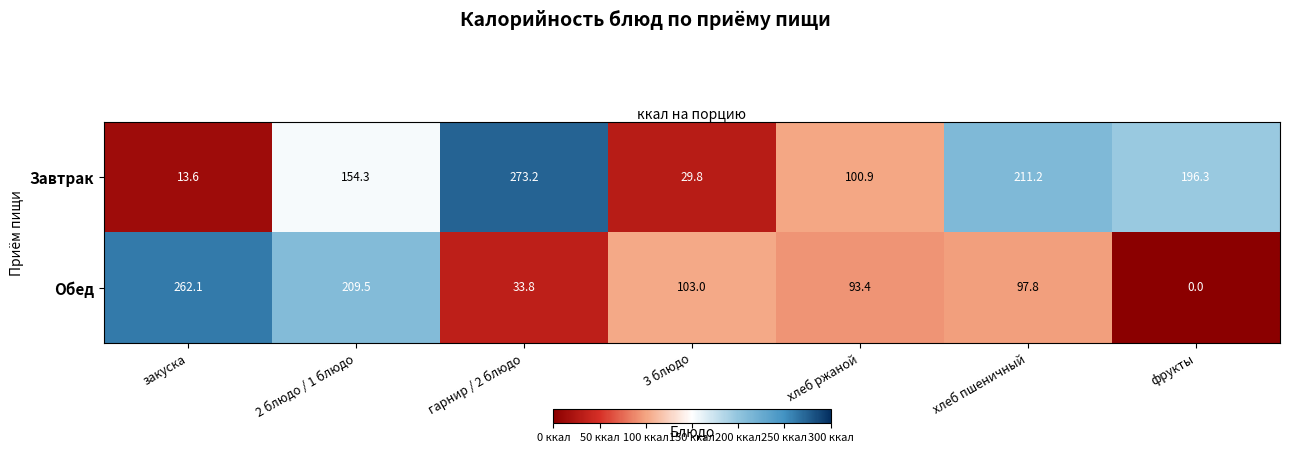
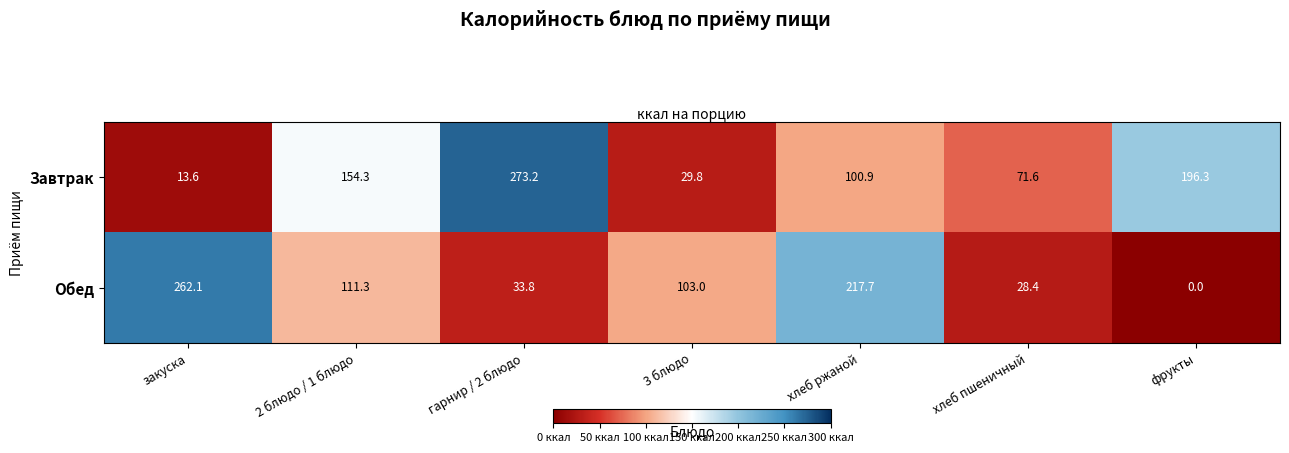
  {
    "Завтрак": {
      "закуска": 13.6,
      "2 блюдо / 1 блюдо": 154.3,
      "гарнир / 2 блюдо": 273.2,
      "3 блюдо": 29.8,
      "хлеб ржаной": 100.9,
-     "хлеб пшеничный": 211.2,
+     "хлеб пшеничный": 71.6,
      "фрукты": 196.3
    },
    "Обед": {
      "закуска": 262.1,
-     "2 блюдо / 1 блюдо": 209.5,
+     "2 блюдо / 1 блюдо": 111.3,
      "гарнир / 2 блюдо": 33.8,
      "3 блюдо": 103.0,
-     "хлеб ржаной": 93.4,
-     "хлеб пшеничный": 97.8,
+     "хлеб ржаной": 217.7,
+     "хлеб пшеничный": 28.4,
      "фрукты": 0.0
    }
  }
